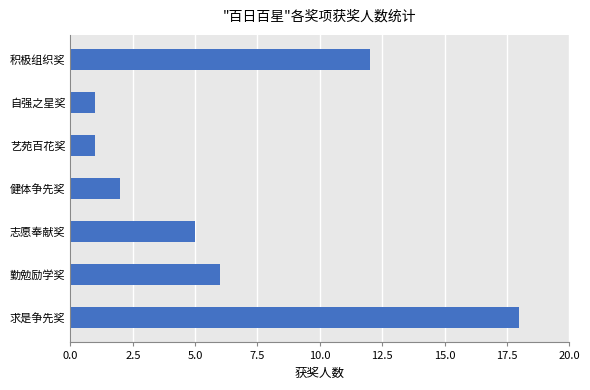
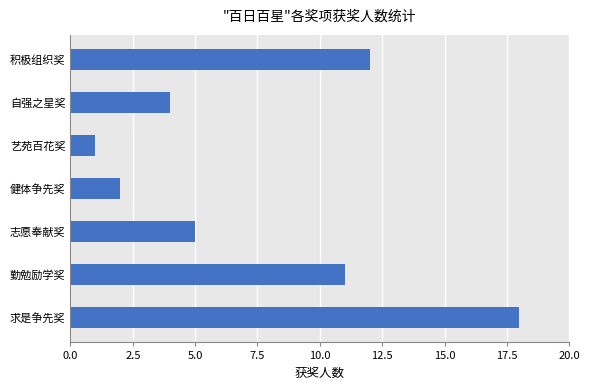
  {
    "积极组织奖": 12,
-   "自强之星奖": 1,
+   "自强之星奖": 4,
    "艺苑百花奖": 1,
    "健体争先奖": 2,
    "志愿奉献奖": 5,
-   "勤勉励学奖": 6,
+   "勤勉励学奖": 11,
    "求是争先奖": 18
  }
